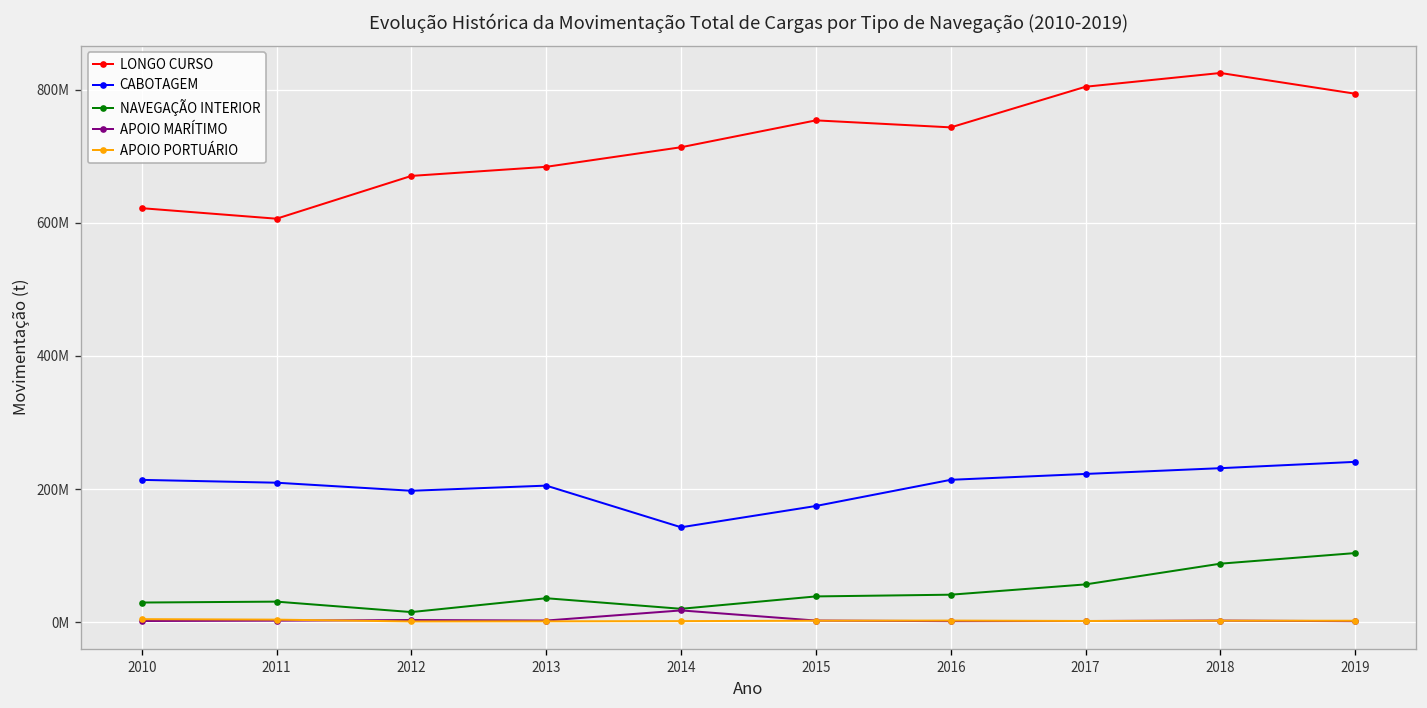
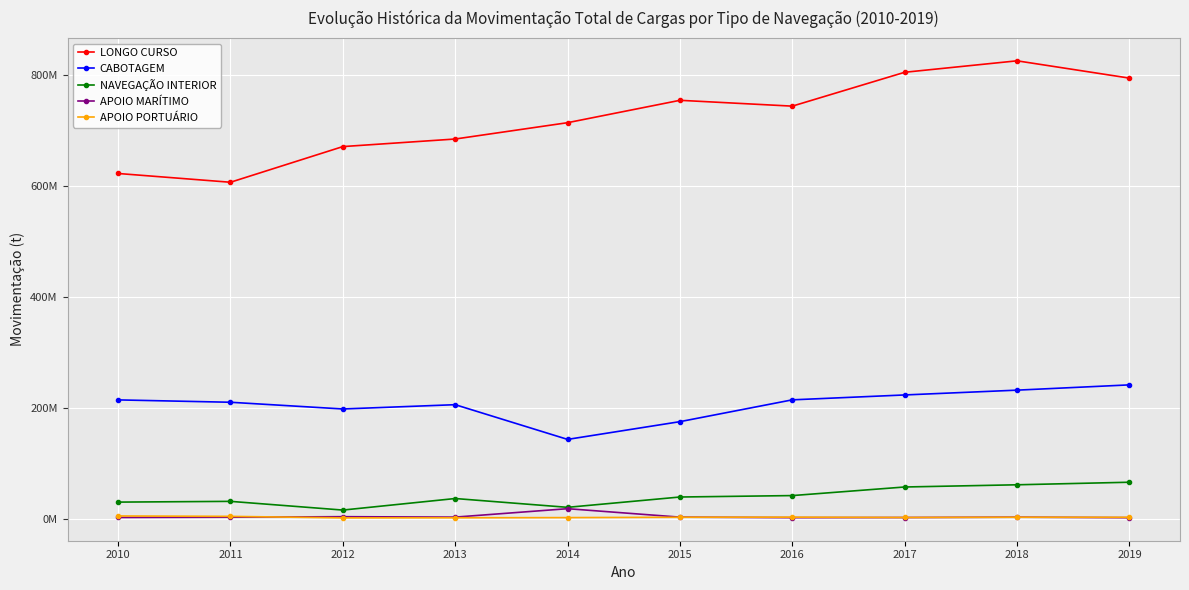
  {
    "LONGO CURSO": {
      "2010": 620000000,
      "2011": 610000000,
      "2012": 670000000,
      "2013": 680000000,
      "2014": 710000000,
      "2015": 750000000,
      "2016": 740000000,
      "2017": 800000000,
      "2018": 830000000,
      "2019": 790000000
    },
    "CABOTAGEM": {
      "2010": 210000000,
      "2011": 210000000,
      "2012": 200000000,
      "2013": 210000000,
      "2014": 140000000,
      "2015": 170000000,
      "2016": 210000000,
      "2017": 220000000,
      "2018": 230000000,
      "2019": 240000000
    },
    "NAVEGAÇÃO INTERIOR": {
      "2010": 30000000,
      "2011": 30000000,
      "2012": 20000000,
      "2013": 40000000,
      "2015": 40000000,
      "2016": 40000000,
      "2017": 60000000,
-     "2018": 90000000,
-     "2019": 100000000
+     "2018": 60000000,
+     "2019": 70000000
    },
    "APOIO PORTUÁRIO": {
      "2014": 0
    }
  }
